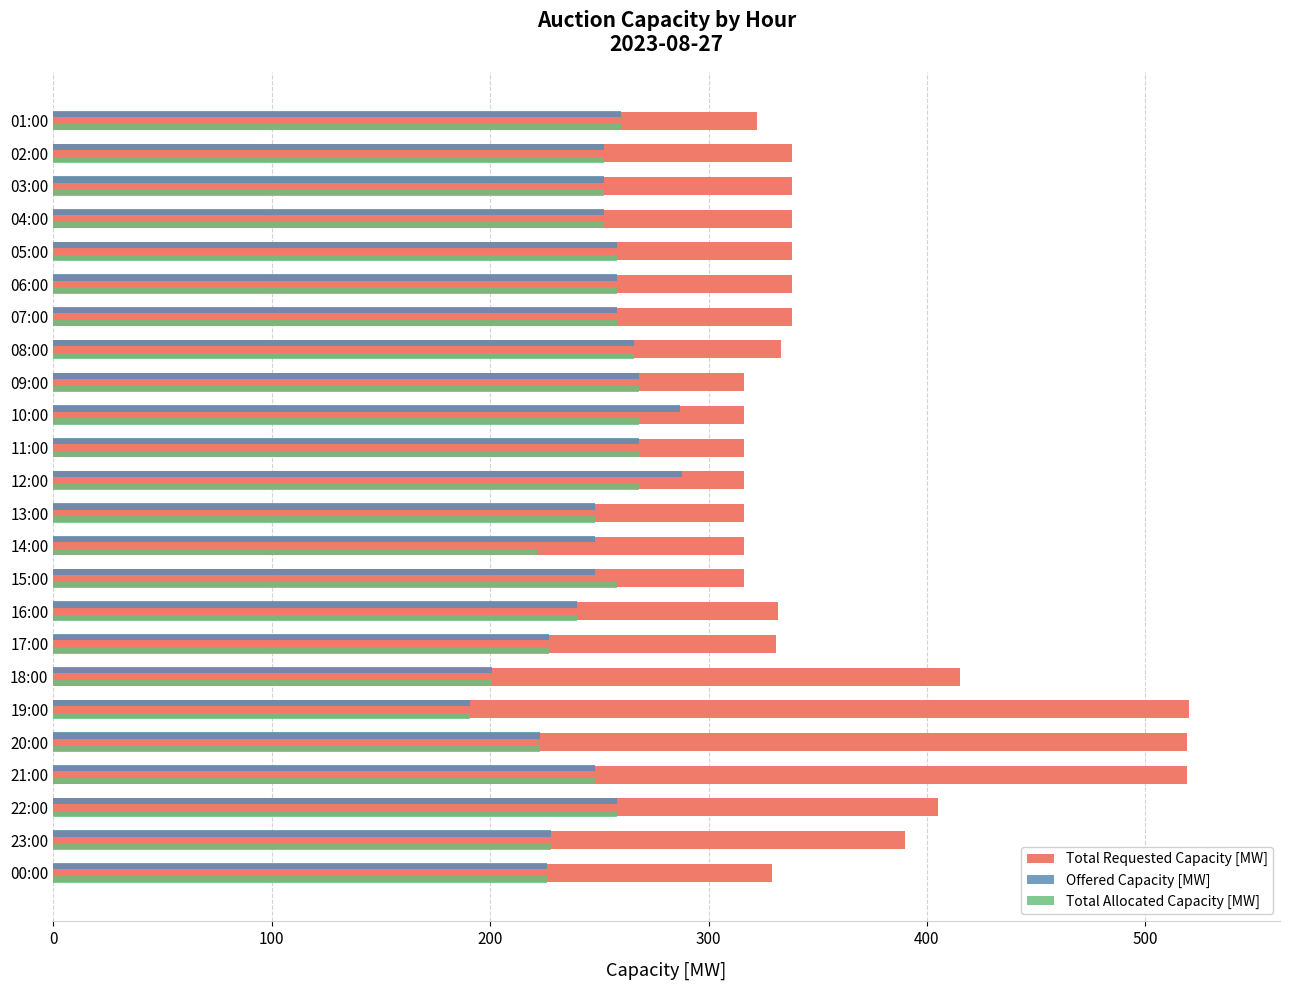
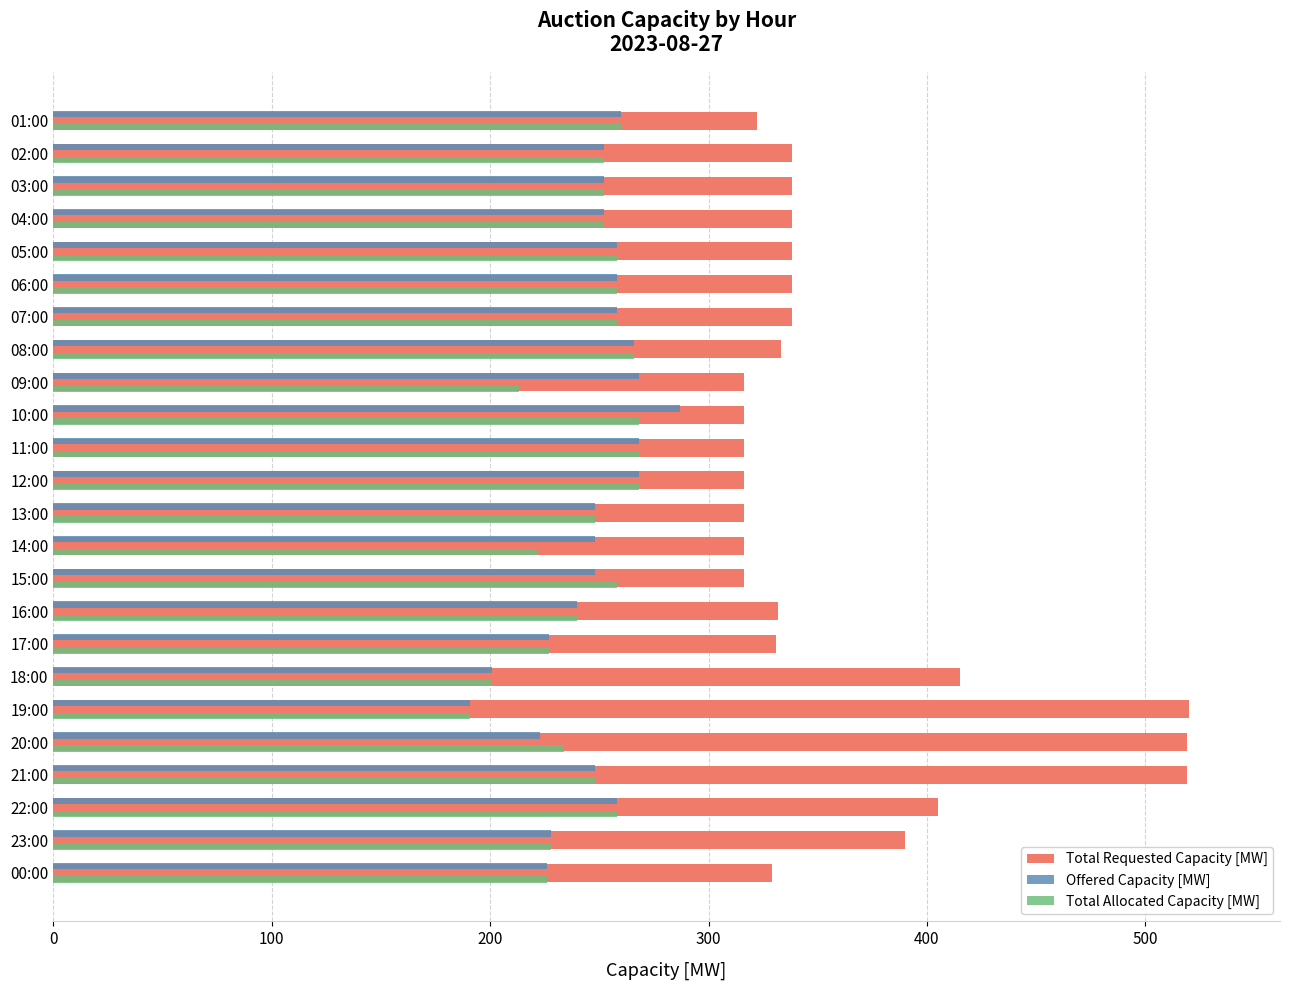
  {
    "Total Requested Capacity [MW]": {
      "01:00": 322,
      "02:00": 338,
      "03:00": 338,
      "04:00": 338,
      "05:00": 338,
      "06:00": 338,
      "07:00": 338,
      "08:00": 333,
      "09:00": 316,
      "10:00": 316,
      "11:00": 316,
      "12:00": 316,
      "13:00": 316,
      "14:00": 316,
      "15:00": 316,
      "16:00": 332,
      "17:00": 331,
      "18:00": 415,
      "19:00": 520,
      "20:00": 519,
      "21:00": 519,
      "22:00": 405,
      "23:00": 390,
      "00:00": 329
    },
    "Offered Capacity [MW]": {
-     "12:00": 288
+     "12:00": 268
    },
    "Total Allocated Capacity [MW]": {
-     "09:00": 268,
-     "20:00": 223
+     "09:00": 213,
+     "20:00": 234
    }
  }
